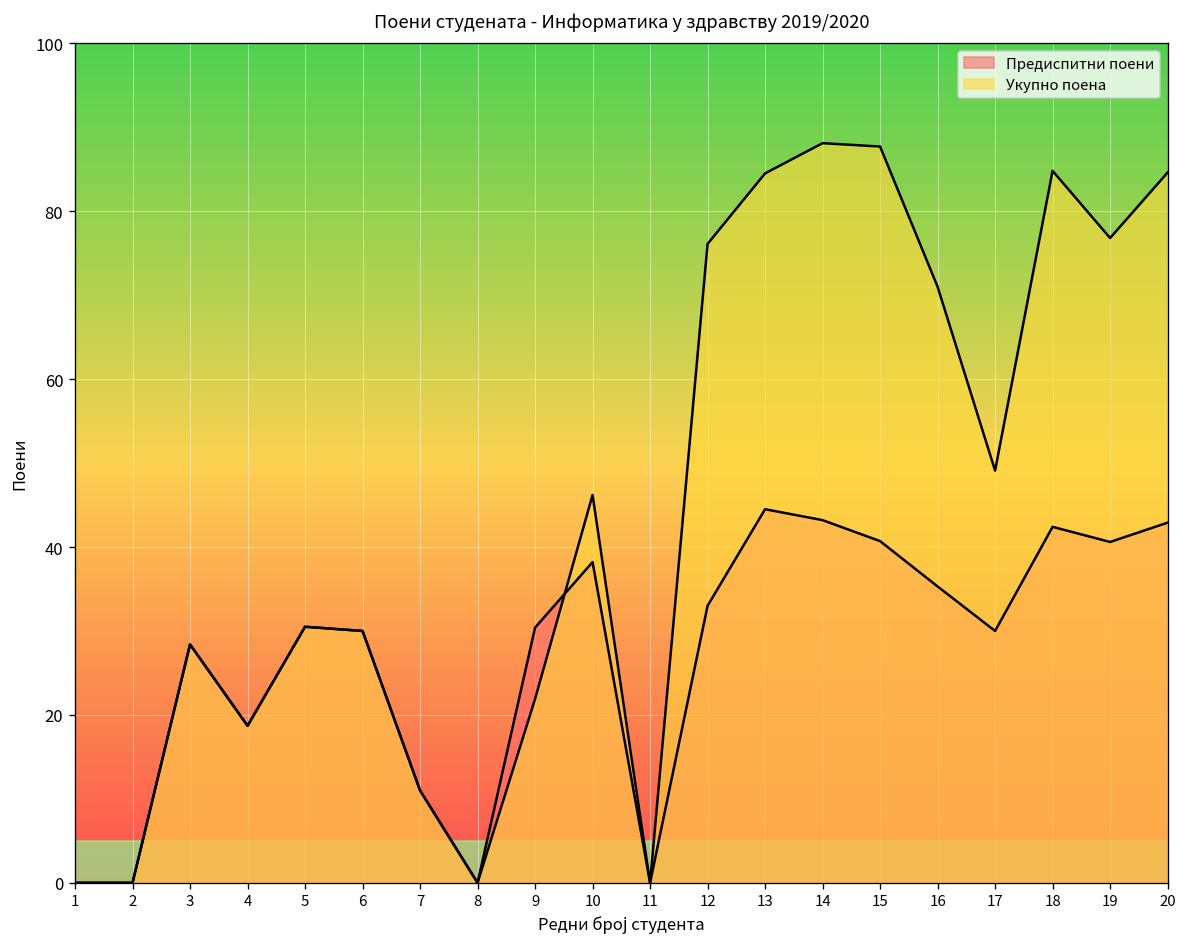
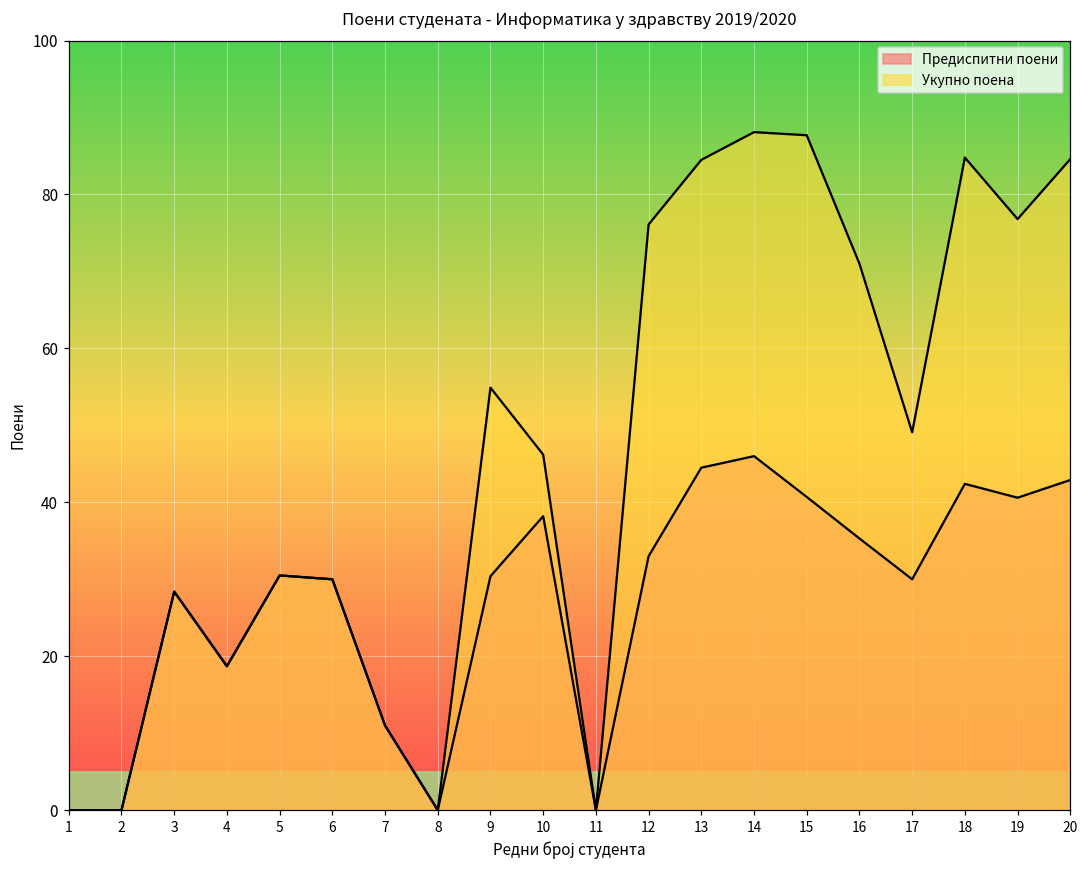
  {
    "Предиспитни поени": {
      "9": 30,
      "10": 38,
      "12": 33,
      "13": 45,
-     "14": 43,
+     "14": 46,
      "15": 41,
      "16": 35,
      "17": 30,
      "18": 42,
      "19": 41,
      "20": 43
    },
    "Укупно поена": {
-     "9": 22,
+     "9": 55,
      "10": 46,
      "12": 76,
      "13": 85,
      "14": 88,
      "15": 88,
      "16": 71,
      "17": 49,
      "18": 85,
      "19": 77,
      "20": 85
    }
  }
